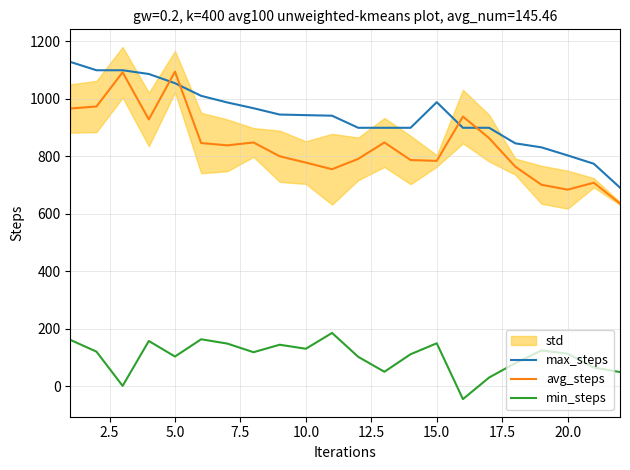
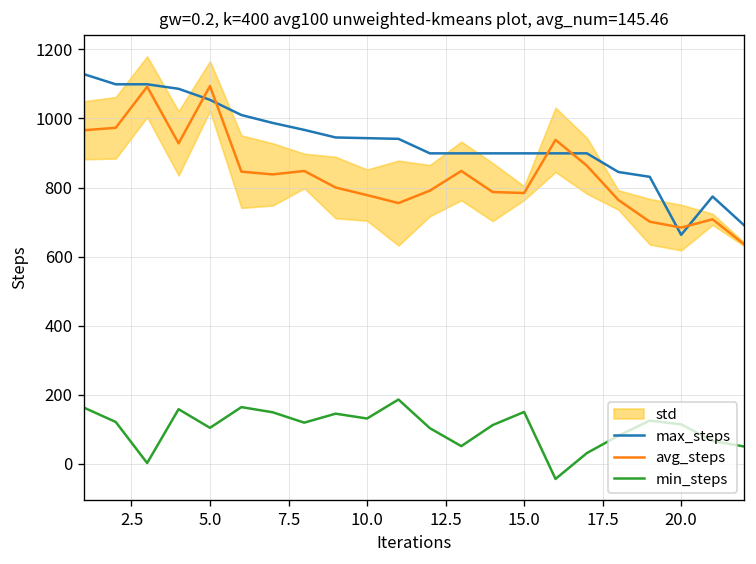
  {
    "max_steps": {
      "5.0": 1050,
      "10.0": 940,
-     "15.0": 990,
-     "20.0": 800
+     "15.0": 900,
+     "20.0": 660
    },
    "avg_steps": {
      "5.0": 1090,
      "10.0": 780,
      "15.0": 780,
      "20.0": 680
    },
    "min_steps": {
      "5.0": 100,
      "10.0": 130,
      "15.0": 150
    }
  }
